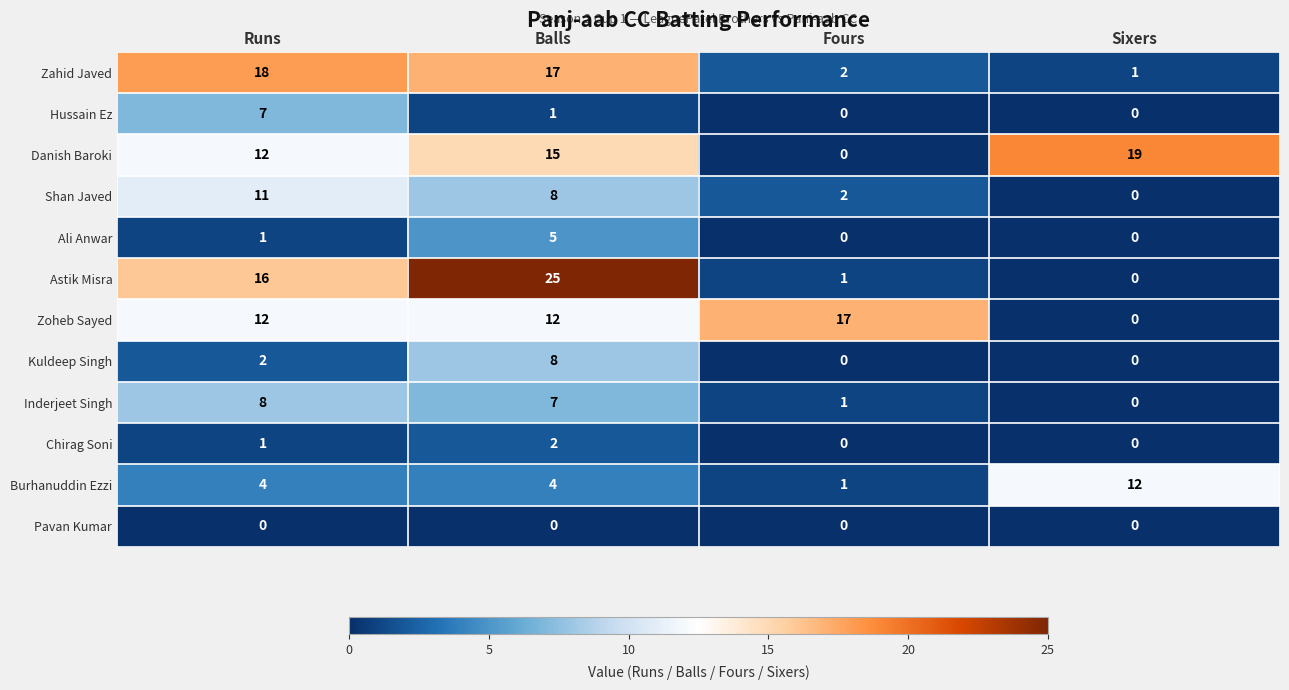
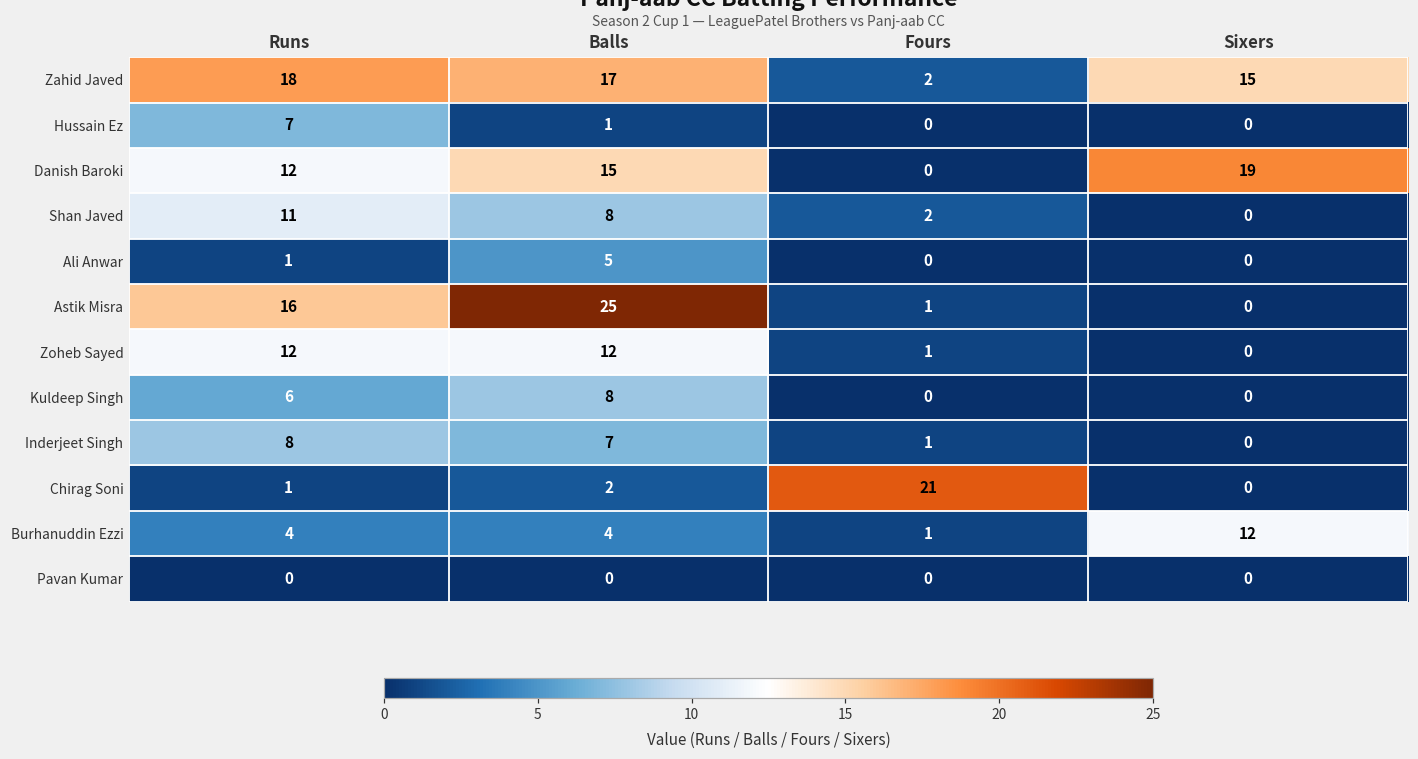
  {
    "Zahid Javed": {
      "Runs": 18,
      "Balls": 17,
      "Fours": 2,
-     "Sixers": 1
+     "Sixers": 15
    },
    "Hussain Ez": {
      "Runs": 7,
      "Balls": 1,
      "Fours": 0,
      "Sixers": 0
    },
    "Danish Baroki": {
      "Runs": 12,
      "Balls": 15,
      "Fours": 0,
      "Sixers": 19
    },
    "Shan Javed": {
      "Runs": 11,
      "Balls": 8,
      "Fours": 2,
      "Sixers": 0
    },
    "Ali Anwar": {
      "Runs": 1,
      "Balls": 5,
      "Fours": 0,
      "Sixers": 0
    },
    "Astik Misra": {
      "Runs": 16,
      "Balls": 25,
      "Fours": 1,
      "Sixers": 0
    },
    "Zoheb Sayed": {
      "Runs": 12,
      "Balls": 12,
-     "Fours": 17,
+     "Fours": 1,
      "Sixers": 0
    },
    "Kuldeep Singh": {
-     "Runs": 2,
+     "Runs": 6,
      "Balls": 8,
      "Fours": 0,
      "Sixers": 0
    },
    "Inderjeet Singh": {
      "Runs": 8,
      "Balls": 7,
      "Fours": 1,
      "Sixers": 0
    },
    "Chirag Soni": {
      "Runs": 1,
      "Balls": 2,
-     "Fours": 0,
+     "Fours": 21,
      "Sixers": 0
    },
    "Burhanuddin Ezzi": {
      "Runs": 4,
      "Balls": 4,
      "Fours": 1,
      "Sixers": 12
    },
    "Pavan Kumar": {
      "Runs": 0,
      "Balls": 0,
      "Fours": 0,
      "Sixers": 0
    }
  }
